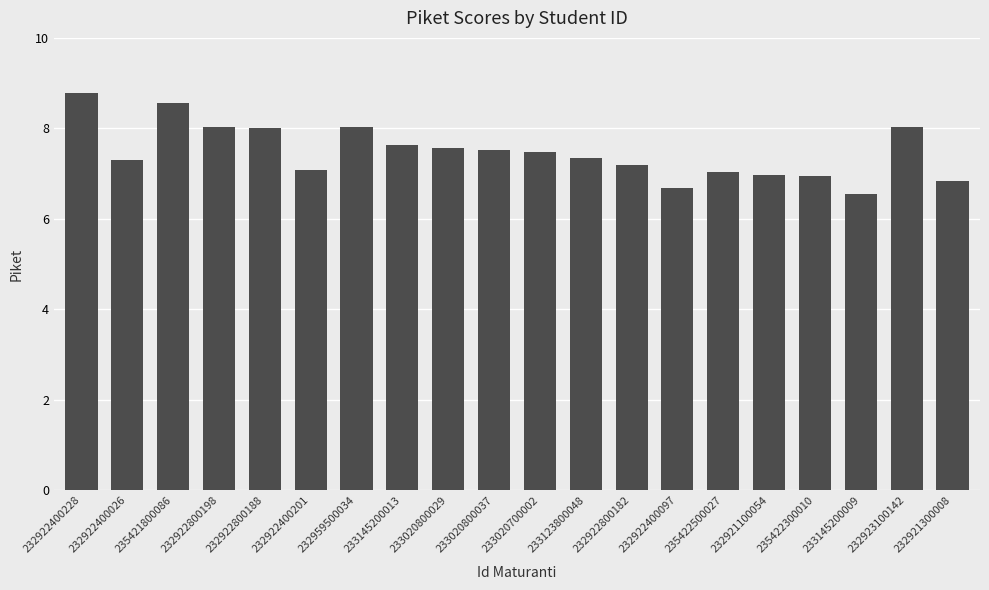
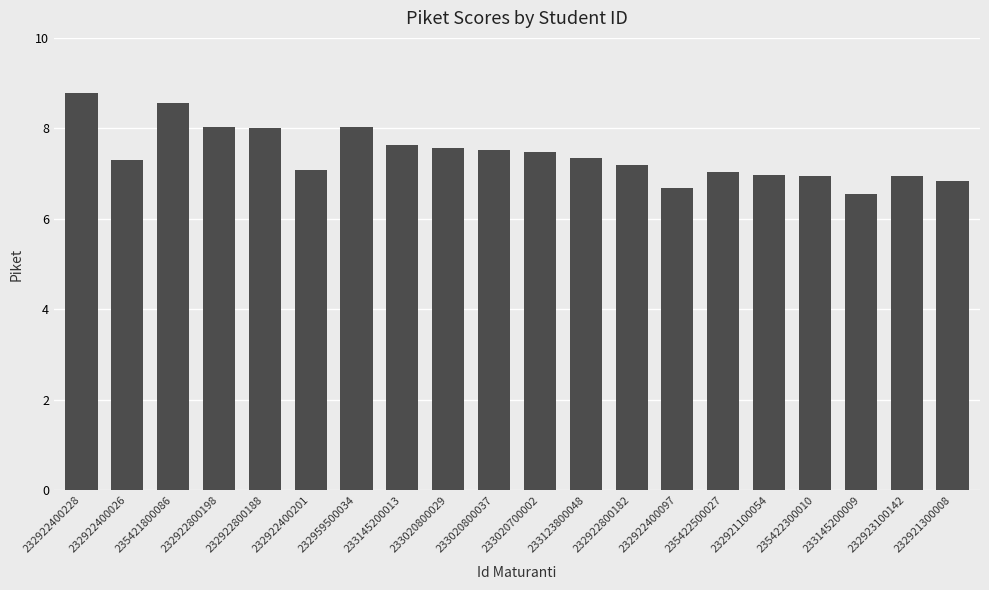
  {
    "232922400228": 8.8,
    "232922400026": 7.3,
    "235421800086": 8.6,
    "232922800198": 8.0,
    "232922800188": 8.0,
    "232922400201": 7.1,
    "232959500034": 8.0,
    "233145200013": 7.6,
    "233020800029": 7.6,
    "233020800037": 7.5,
    "233020700002": 7.5,
    "233123800048": 7.4,
    "232922800182": 7.2,
    "232922400097": 6.7,
    "235422500027": 7.0,
    "232921100054": 7.0,
    "235422300010": 6.9,
    "233145200009": 6.5,
-   "232923100142": 8.0,
+   "232923100142": 6.9,
    "232921300008": 6.8
  }
